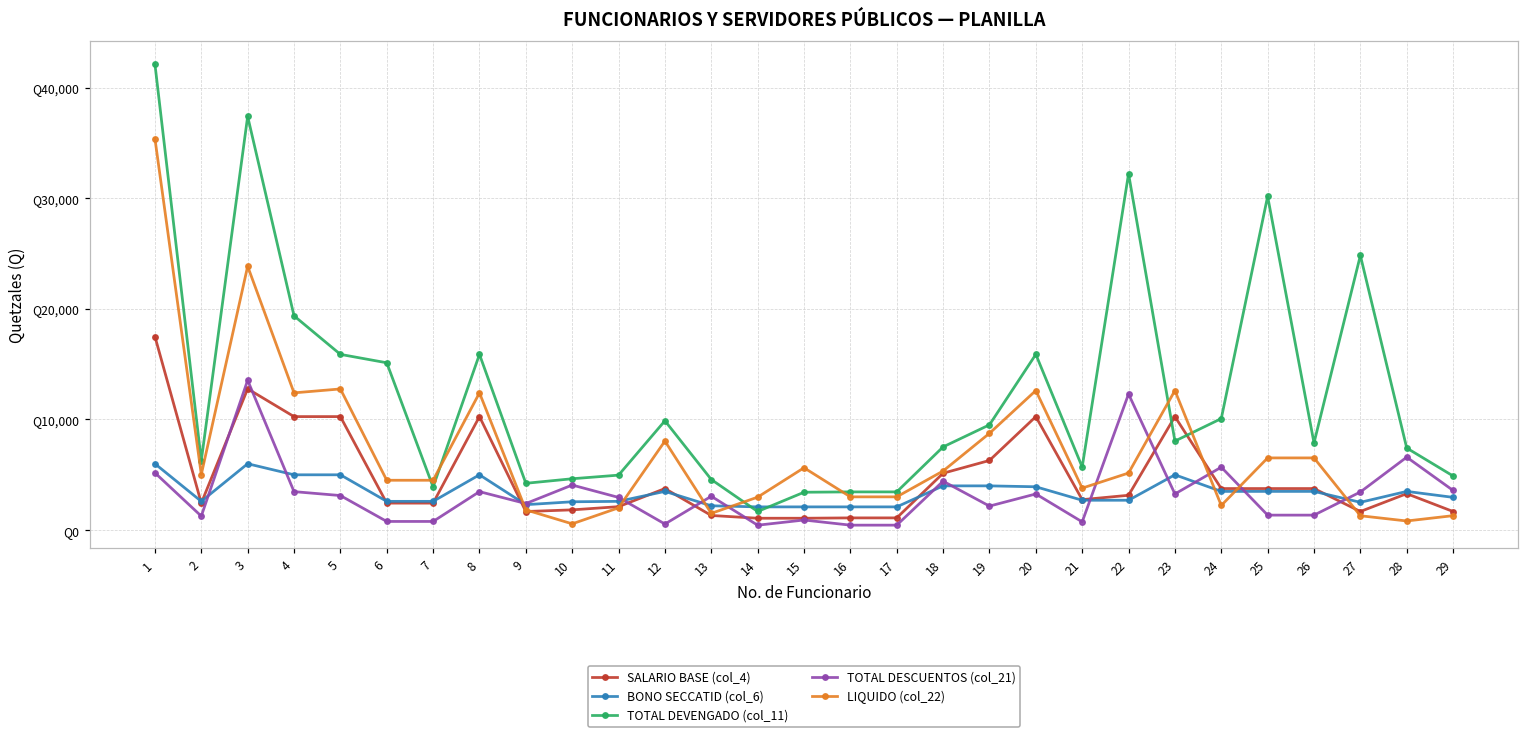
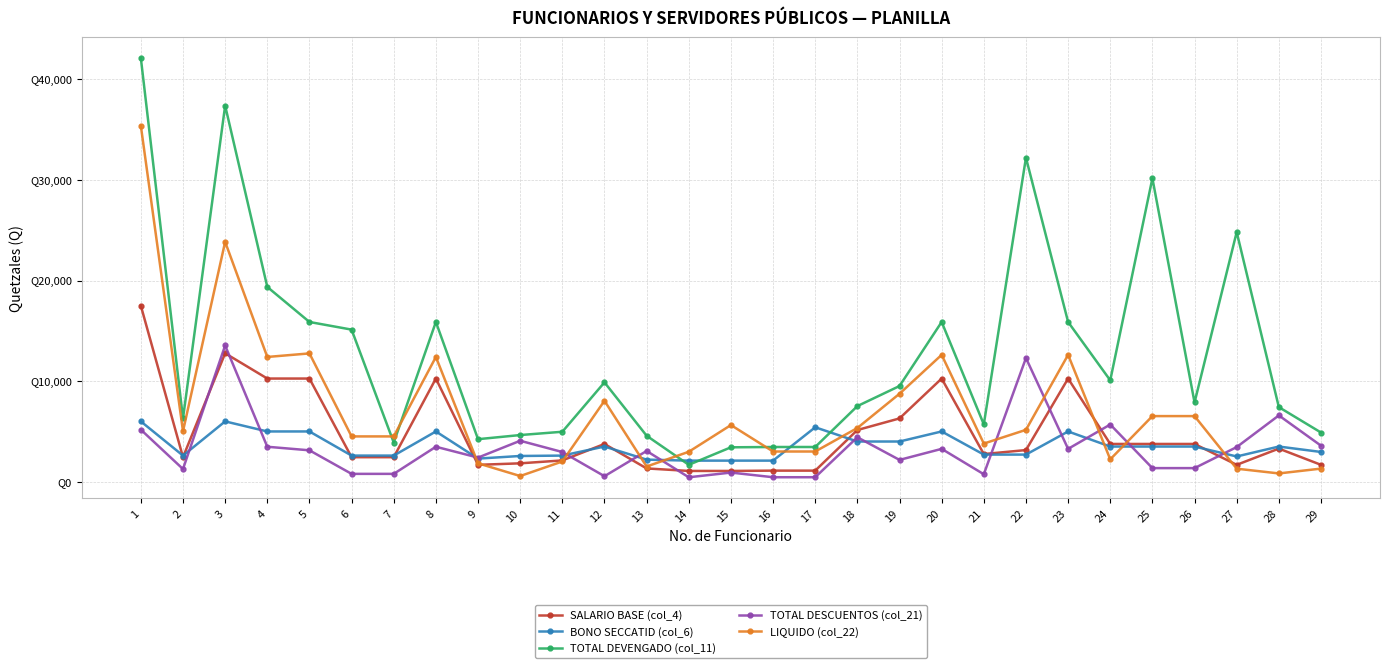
  {
    "SALARIO BASE (col_4)": {
      "1": "Q17,500",
      "3": "Q12,800",
      "4": "Q10,300",
      "5": "Q10,300",
      "8": "Q10,300",
      "10": "Q1,800",
      "12": "Q3,800",
      "14": "Q1,100",
      "16": "Q1,100",
      "17": "Q1,100",
      "19": "Q6,300",
      "20": "Q10,300",
      "22": "Q3,200",
      "23": "Q10,300",
      "24": "Q3,800",
      "25": "Q3,800",
      "26": "Q3,800",
      "27": "Q1,700",
      "29": "Q1,700"
    },
    "BONO SECCATID (col_6)": {
      "1": "Q6,000",
      "3": "Q6,000",
      "4": "Q5,000",
      "5": "Q5,000",
      "8": "Q5,000",
      "10": "Q2,600",
      "11": "Q2,600",
      "12": "Q3,500",
      "13": "Q2,200",
      "14": "Q2,100",
      "15": "Q2,100",
      "16": "Q2,100",
-     "17": "Q2,100",
+     "17": "Q5,400",
      "18": "Q4,000",
      "19": "Q4,000",
-     "20": "Q3,900",
+     "20": "Q5,000",
      "22": "Q2,700",
      "23": "Q5,000",
      "24": "Q3,500",
      "25": "Q3,500",
      "26": "Q3,500",
      "27": "Q2,500",
      "29": "Q3,000"
    },
    "TOTAL DEVENGADO (col_11)": {
      "1": "Q42,100",
      "2": "Q6,300",
      "3": "Q37,400",
      "4": "Q19,400",
      "5": "Q15,900",
      "6": "Q15,100",
      "7": "Q3,900",
      "8": "Q15,900",
      "9": "Q4,200",
      "10": "Q4,600",
      "11": "Q5,000",
      "12": "Q9,900",
      "13": "Q4,600",
      "14": "Q1,700",
      "15": "Q3,400",
      "16": "Q3,500",
      "17": "Q3,500",
      "18": "Q7,500",
      "19": "Q9,500",
      "20": "Q15,900",
      "21": "Q5,700",
      "22": "Q32,200",
-     "23": "Q8,000",
+     "23": "Q15,900",
      "24": "Q10,100",
      "25": "Q30,200",
      "26": "Q7,900",
      "27": "Q24,800",
      "28": "Q7,400",
      "29": "Q4,900"
    },
    "TOTAL DESCUENTOS (col_21)": {
      "1": "Q5,200",
      "2": "Q1,300",
      "3": "Q13,500",
      "4": "Q3,500",
      "5": "Q3,100",
      "6": "Q800",
      "7": "Q800",
      "8": "Q3,500",
      "10": "Q4,100",
      "11": "Q3,000",
      "12": "Q600",
      "13": "Q3,100",
      "14": "Q400",
      "16": "Q400",
      "17": "Q400",
      "18": "Q4,400",
      "19": "Q2,200",
      "20": "Q3,300",
      "21": "Q700",
      "22": "Q12,300",
      "23": "Q3,300",
      "24": "Q5,700",
      "25": "Q1,400",
      "26": "Q1,400",
      "27": "Q3,400",
      "28": "Q6,600",
      "29": "Q3,600"
    },
    "LIQUIDO (col_22)": {
      "1": "Q35,400",
      "2": "Q5,000",
      "3": "Q23,900",
      "4": "Q12,400",
      "5": "Q12,800",
      "6": "Q4,500",
      "7": "Q4,500",
      "8": "Q12,400",
      "10": "Q600",
      "12": "Q8,000",
      "14": "Q3,000",
      "15": "Q5,600",
      "16": "Q3,000",
      "17": "Q3,000",
      "19": "Q8,800",
      "20": "Q12,600",
      "21": "Q3,800",
      "22": "Q5,200",
      "23": "Q12,600",
      "24": "Q2,200",
      "25": "Q6,500",
      "26": "Q6,500",
      "27": "Q1,300",
      "28": "Q800",
      "29": "Q1,300"
    }
  }
